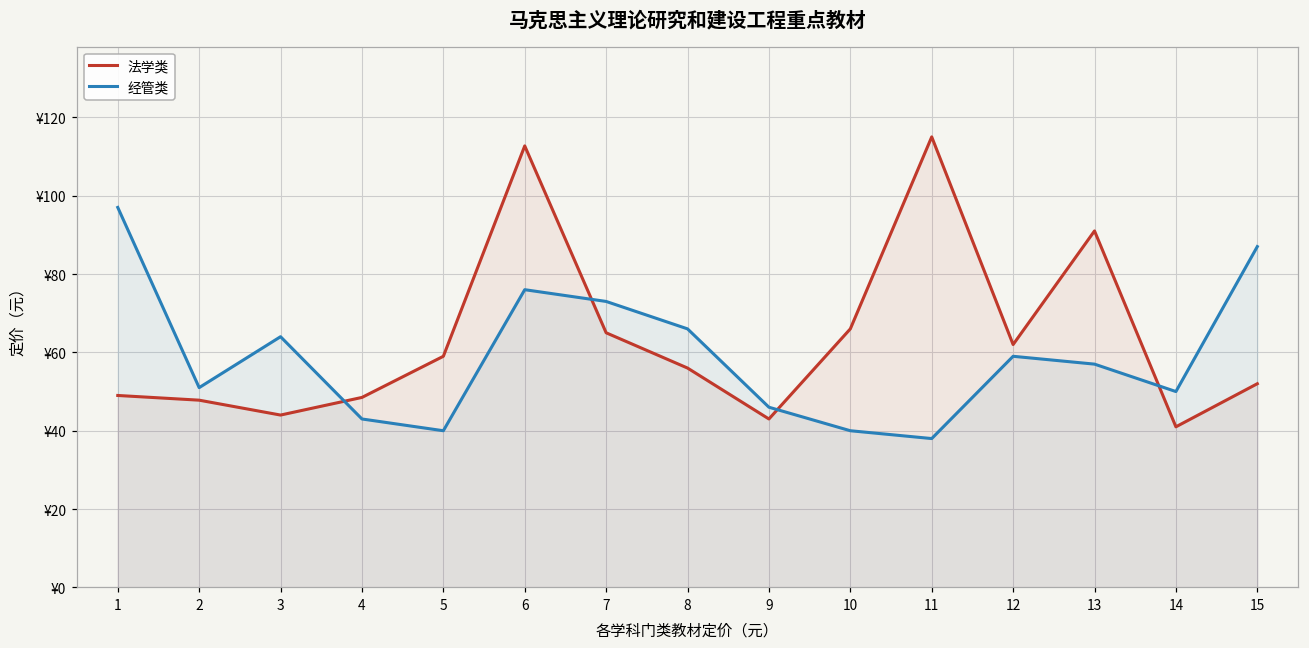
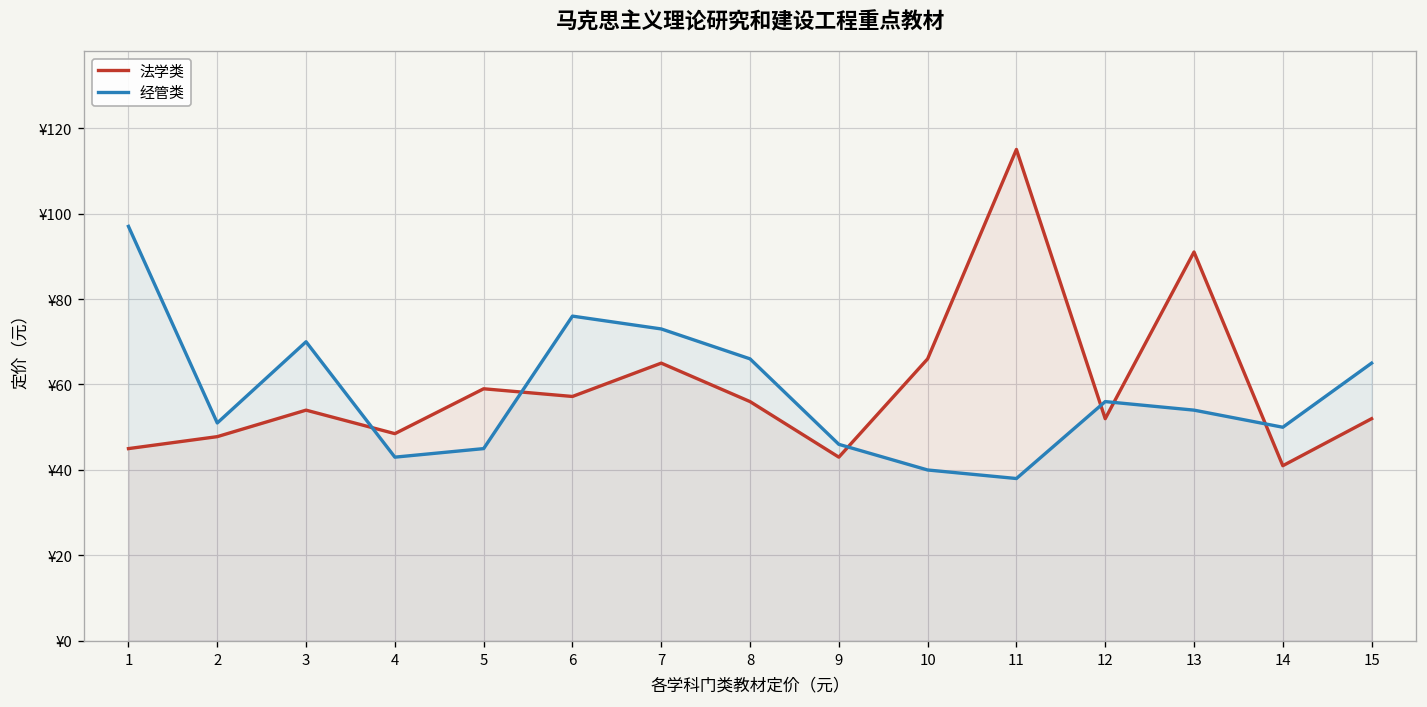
  {
    "法学类": {
-     "1": "¥49",
+     "1": "¥45",
      "2": "¥48",
-     "3": "¥44",
+     "3": "¥54",
      "4": "¥49",
      "5": "¥59",
-     "6": "¥113",
+     "6": "¥57",
      "7": "¥65",
      "8": "¥56",
      "9": "¥43",
      "10": "¥66",
      "11": "¥115",
-     "12": "¥62",
+     "12": "¥52",
      "13": "¥91",
      "14": "¥41",
      "15": "¥52"
    },
    "经管类": {
      "1": "¥97",
      "2": "¥51",
-     "3": "¥64",
+     "3": "¥70",
      "4": "¥43",
-     "5": "¥40",
+     "5": "¥45",
      "6": "¥76",
      "7": "¥73",
      "8": "¥66",
      "9": "¥46",
      "10": "¥40",
      "11": "¥38",
-     "12": "¥59",
-     "13": "¥57",
+     "12": "¥56",
+     "13": "¥54",
      "14": "¥50",
-     "15": "¥87"
+     "15": "¥65"
    }
  }
